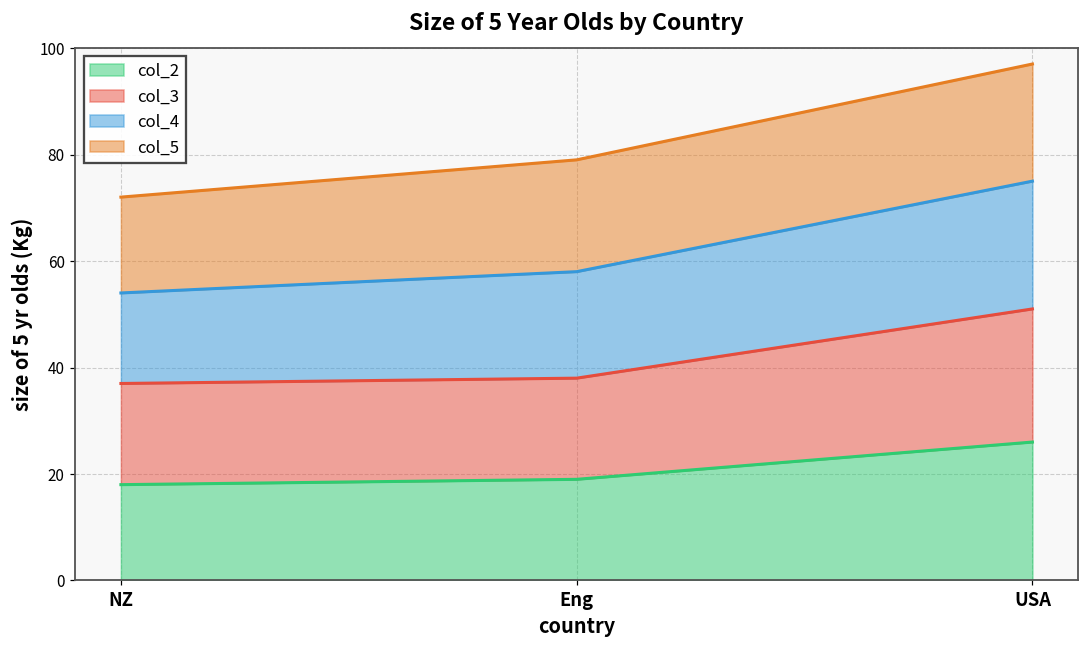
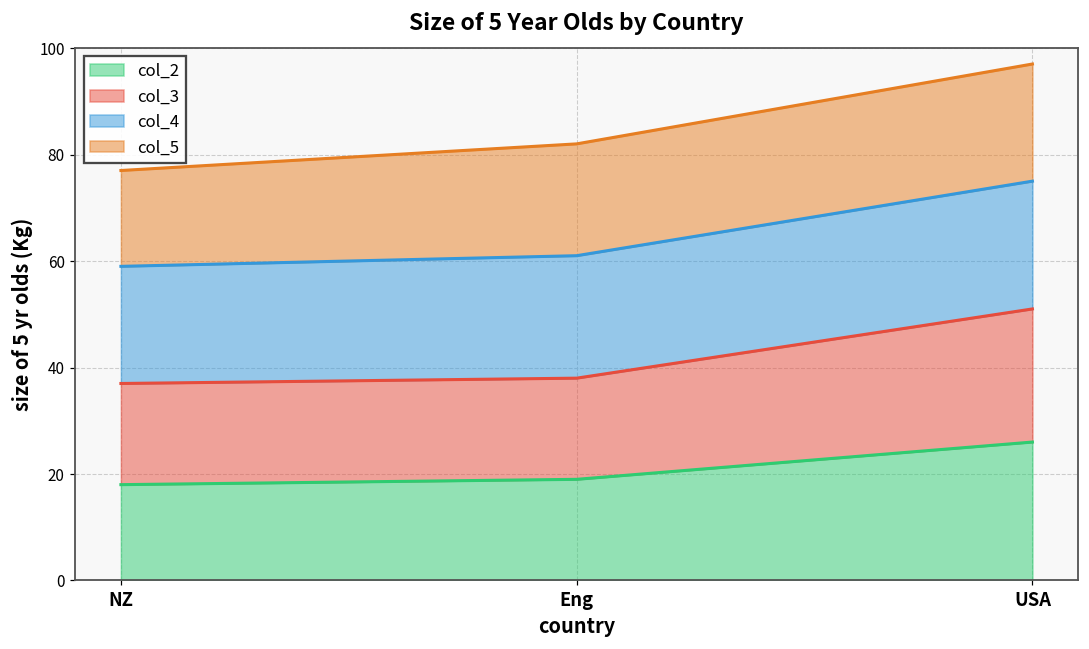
  {
    "col_2": {
      "NZ": 18,
      "Eng": 19,
      "USA": 26
    },
    "col_4": {
-     "NZ": 17,
-     "Eng": 20,
+     "NZ": 22,
+     "Eng": 23,
      "USA": 24
    }
  }
